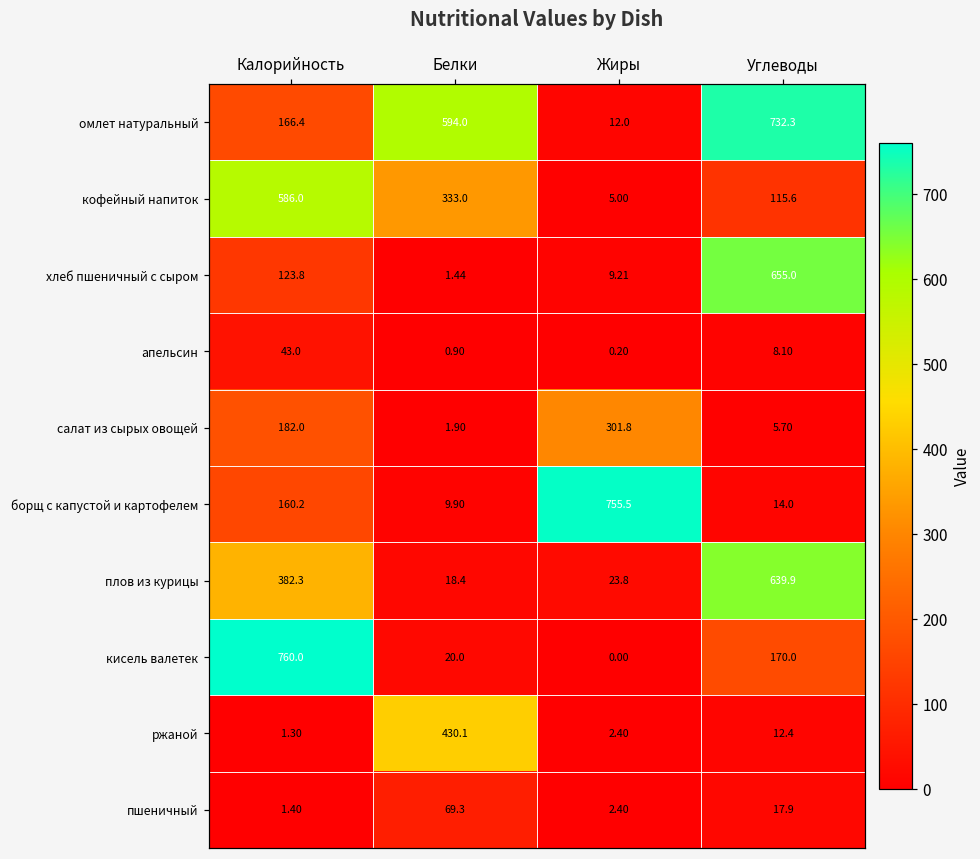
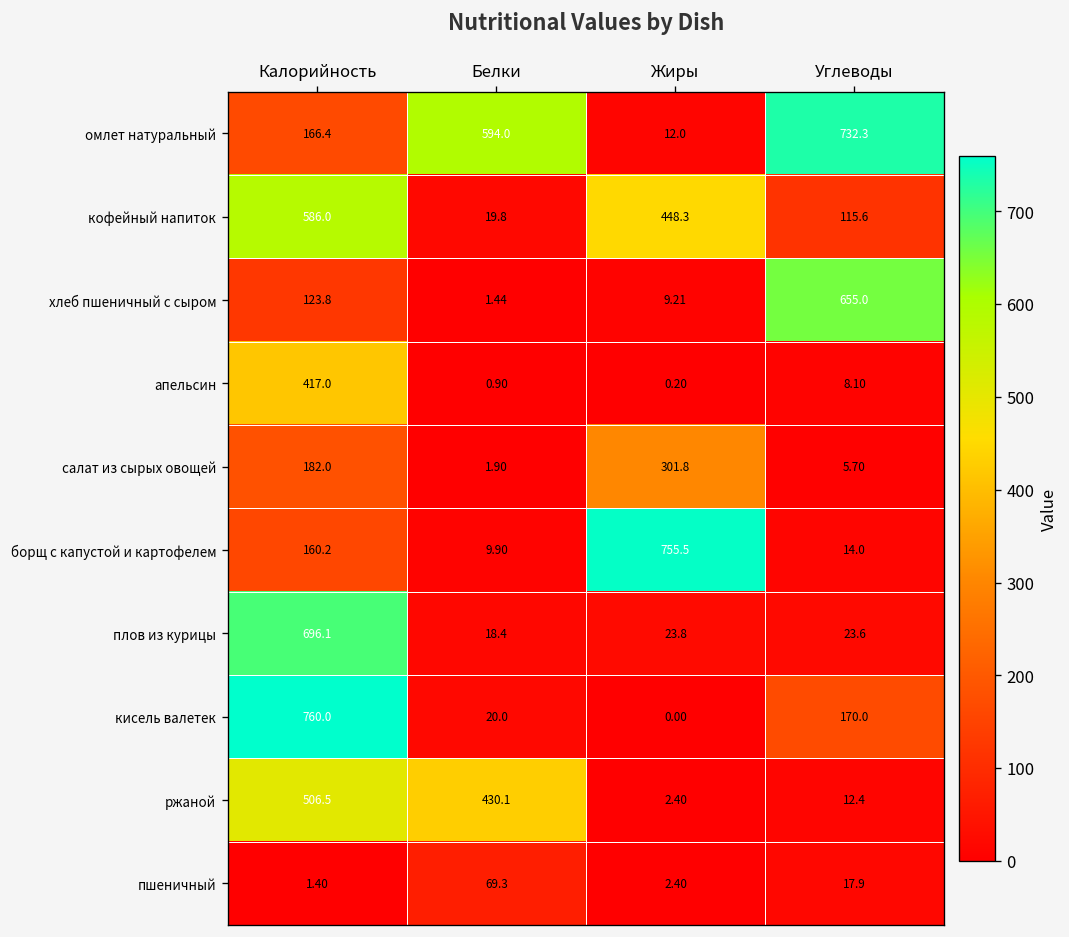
  {
    "омлет натуральный": {
      "Калорийность": 166.4,
      "Белки": 594.0,
      "Жиры": 12.0,
      "Углеводы": 732.3
    },
    "кофейный напиток": {
      "Калорийность": 586.0,
-     "Белки": 333.0,
-     "Жиры": 5.00,
+     "Белки": 19.8,
+     "Жиры": 448.3,
      "Углеводы": 115.6
    },
    "хлеб пшеничный с сыром": {
      "Калорийность": 123.8,
      "Белки": 1.44,
      "Жиры": 9.21,
      "Углеводы": 655.0
    },
    "апельсин": {
-     "Калорийность": 43.0,
+     "Калорийность": 417.0,
      "Белки": 0.90,
      "Жиры": 0.20,
      "Углеводы": 8.10
    },
    "салат из сырых овощей": {
      "Калорийность": 182.0,
      "Белки": 1.90,
      "Жиры": 301.8,
      "Углеводы": 5.70
    },
    "борщ с капустой и картофелем": {
      "Калорийность": 160.2,
      "Белки": 9.90,
      "Жиры": 755.5,
      "Углеводы": 14.0
    },
    "плов из курицы": {
-     "Калорийность": 382.3,
+     "Калорийность": 696.1,
      "Белки": 18.4,
      "Жиры": 23.8,
-     "Углеводы": 639.9
+     "Углеводы": 23.6
    },
    "кисель валетек": {
      "Калорийность": 760.0,
      "Белки": 20.0,
      "Жиры": 0.00,
      "Углеводы": 170.0
    },
    "ржаной": {
-     "Калорийность": 1.30,
+     "Калорийность": 506.5,
      "Белки": 430.1,
      "Жиры": 2.40,
      "Углеводы": 12.4
    },
    "пшеничный": {
      "Калорийность": 1.40,
      "Белки": 69.3,
      "Жиры": 2.40,
      "Углеводы": 17.9
    }
  }
